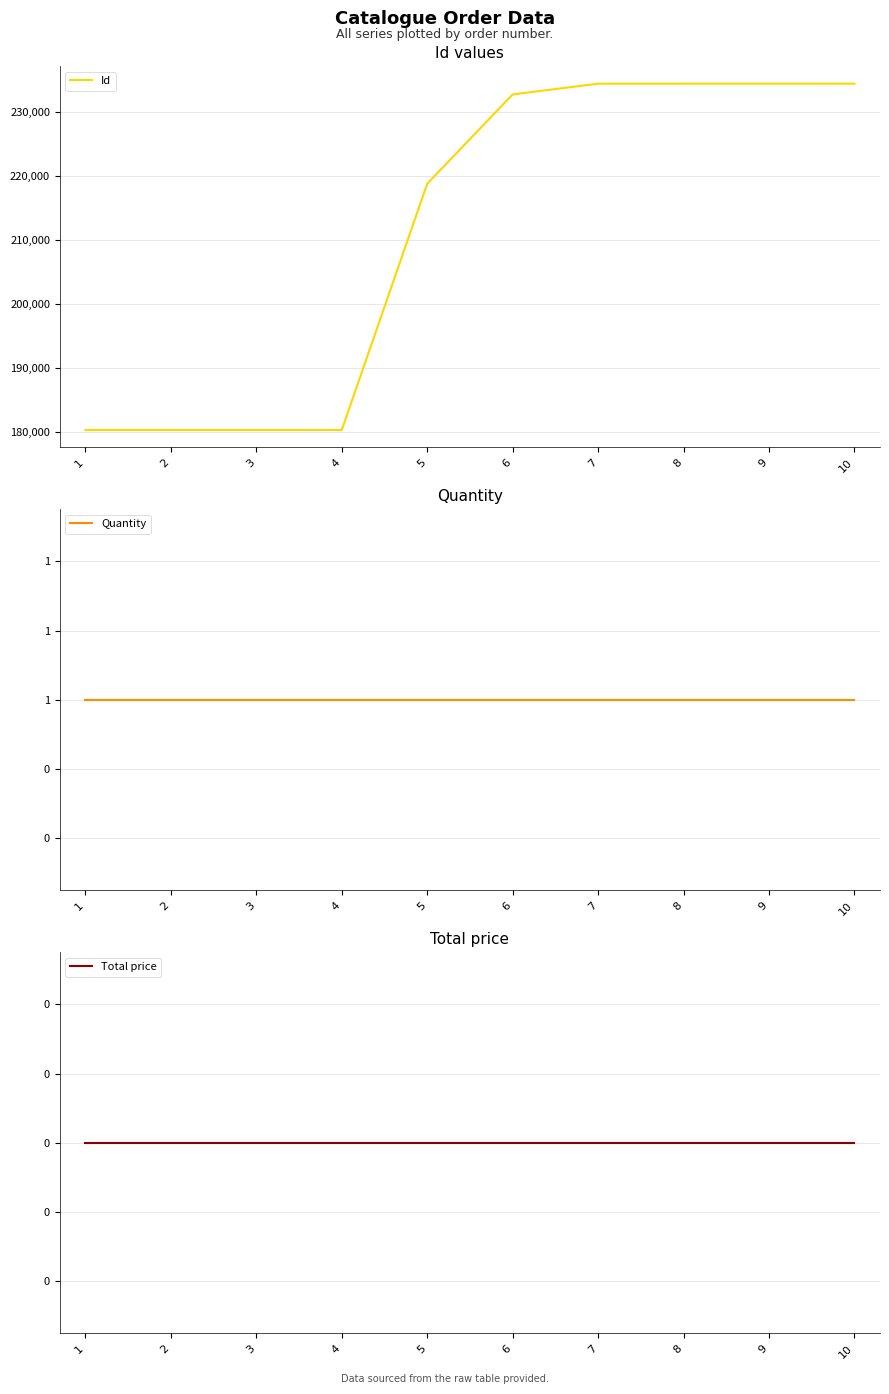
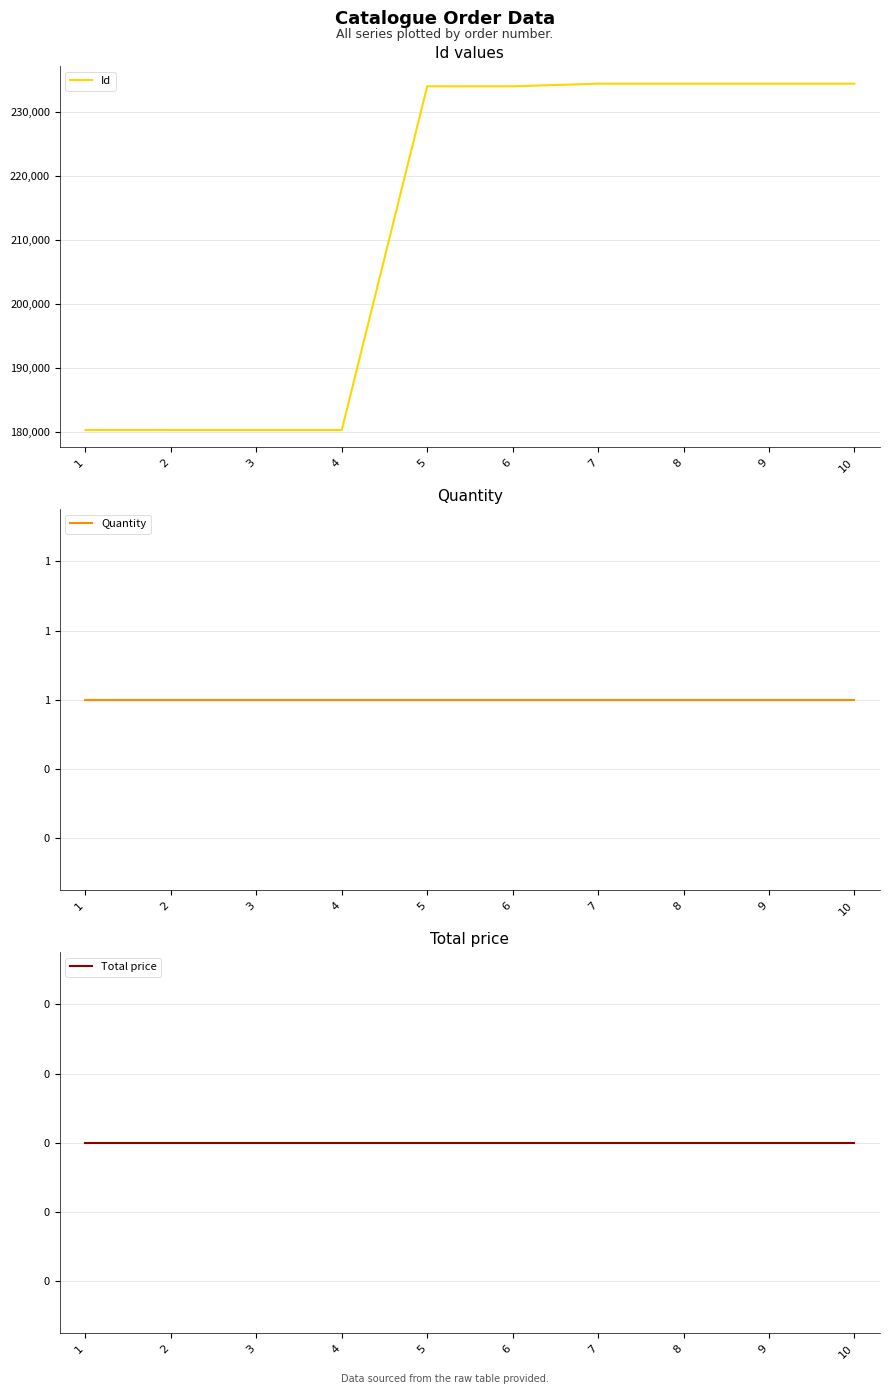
  {
    "Id values": {
      "1": "180,000",
      "2": "180,000",
      "3": "180,000",
      "4": "180,000",
-     "5": "219,000",
-     "6": "233,000",
+     "5": "234,000",
+     "6": "234,000",
      "7": "234,000",
      "8": "234,000",
      "9": "234,000",
      "10": "234,000"
    }
  }
